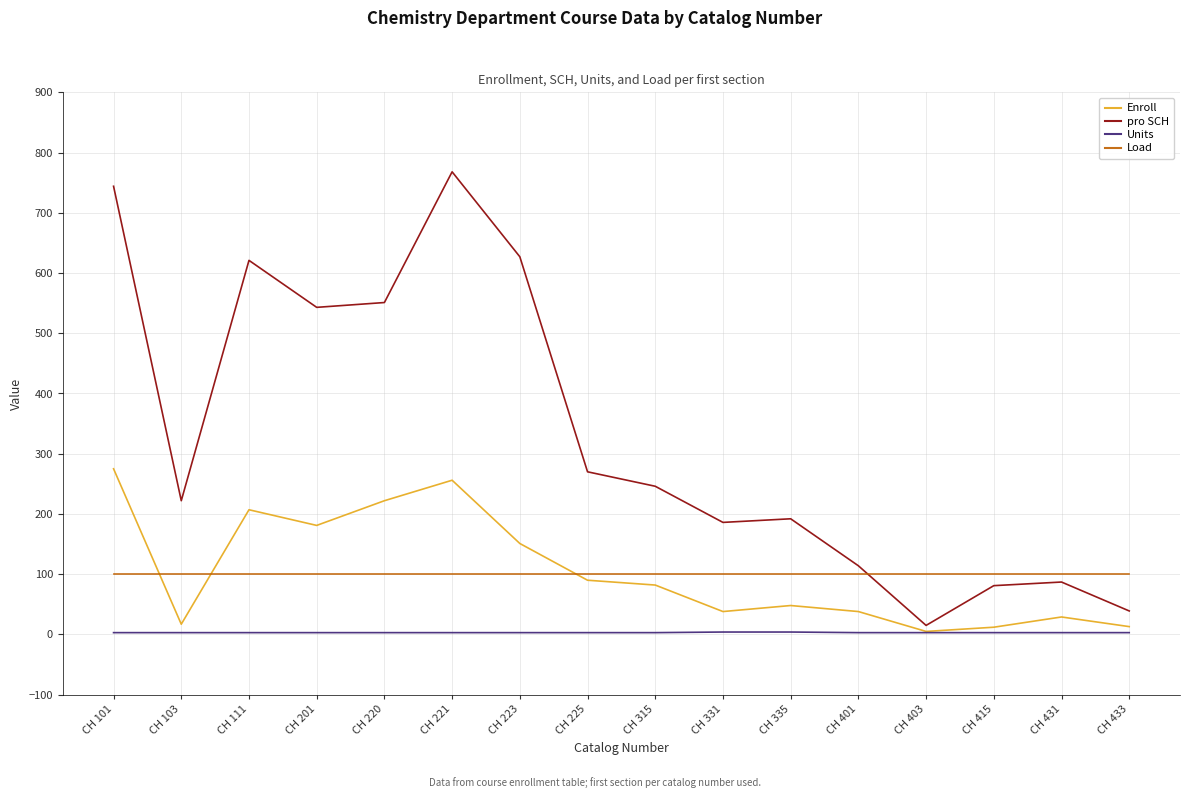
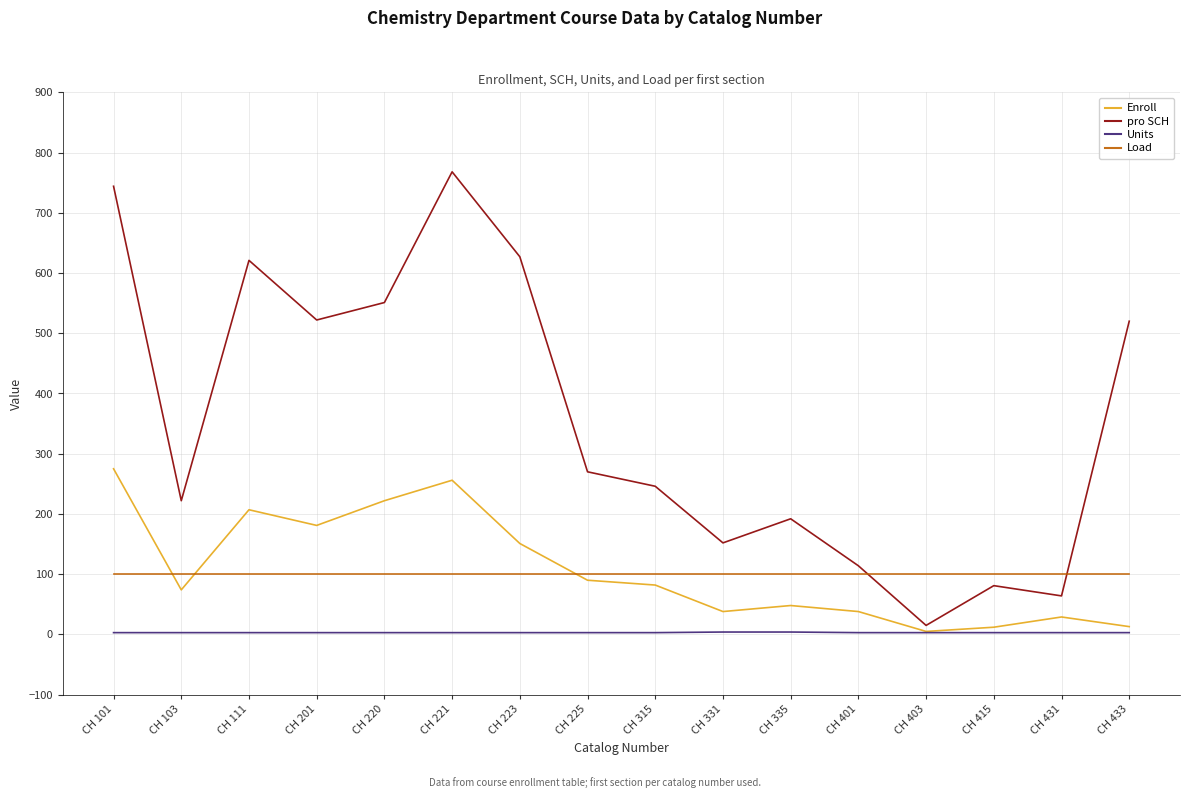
  {
    "Enroll": {
      "CH 101": 280,
-     "CH 103": 20,
+     "CH 103": 70,
      "CH 111": 210,
      "CH 201": 180,
      "CH 220": 220,
      "CH 221": 260,
      "CH 223": 150,
      "CH 225": 90,
      "CH 315": 80,
      "CH 331": 40,
      "CH 335": 50,
      "CH 401": 40,
      "CH 415": 10,
      "CH 431": 30,
      "CH 433": 10
    },
    "pro SCH": {
      "CH 101": 740,
      "CH 103": 220,
      "CH 111": 620,
-     "CH 201": 540,
+     "CH 201": 520,
      "CH 220": 550,
      "CH 221": 770,
      "CH 223": 630,
      "CH 225": 270,
      "CH 315": 250,
-     "CH 331": 190,
+     "CH 331": 150,
      "CH 335": 190,
      "CH 401": 110,
      "CH 403": 20,
      "CH 415": 80,
-     "CH 431": 90,
-     "CH 433": 40
+     "CH 431": 60,
+     "CH 433": 520
    },
    "Units": {
      "CH 101": 0,
      "CH 103": 0,
      "CH 111": 0,
      "CH 201": 0,
      "CH 220": 0,
      "CH 221": 0,
      "CH 223": 0,
      "CH 225": 0,
      "CH 315": 0,
      "CH 331": 0,
      "CH 335": 0,
      "CH 401": 0,
      "CH 415": 0,
      "CH 431": 0,
      "CH 433": 0
    },
    "Load": {
      "CH 101": 100,
      "CH 103": 100,
      "CH 111": 100,
      "CH 201": 100,
      "CH 220": 100,
      "CH 221": 100,
      "CH 223": 100,
      "CH 225": 100,
      "CH 315": 100,
      "CH 331": 100,
      "CH 335": 100,
      "CH 401": 100,
      "CH 403": 100,
      "CH 415": 100,
      "CH 431": 100,
      "CH 433": 100
    }
  }
